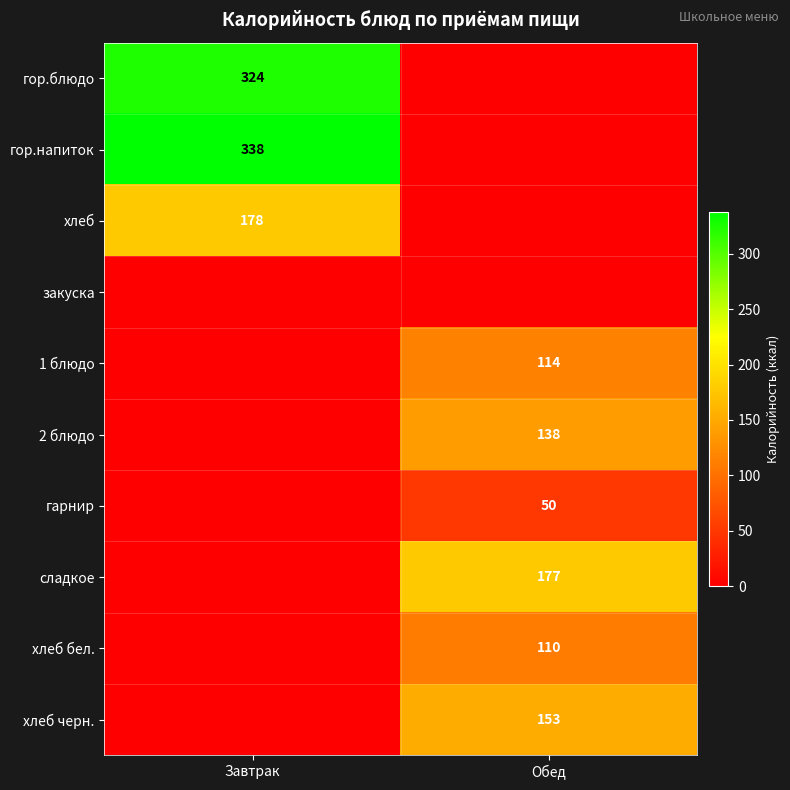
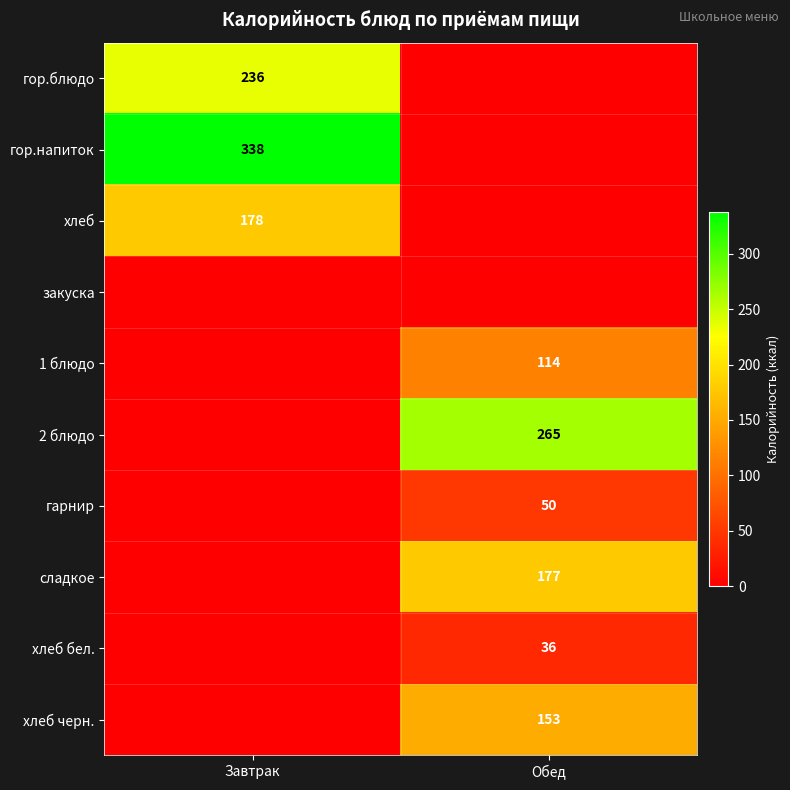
  {
    "гор.блюдо": {
-     "Завтрак": 324
+     "Завтрак": 236
    },
    "гор.напиток": {
      "Завтрак": 338
    },
    "хлеб": {
      "Завтрак": 178
    },
    "1 блюдо": {
      "Обед": 114
    },
    "2 блюдо": {
-     "Обед": 138
+     "Обед": 265
    },
    "гарнир": {
      "Обед": 50
    },
    "сладкое": {
      "Обед": 177
    },
    "хлеб бел.": {
-     "Обед": 110
+     "Обед": 36
    },
    "хлеб черн.": {
      "Обед": 153
    }
  }
